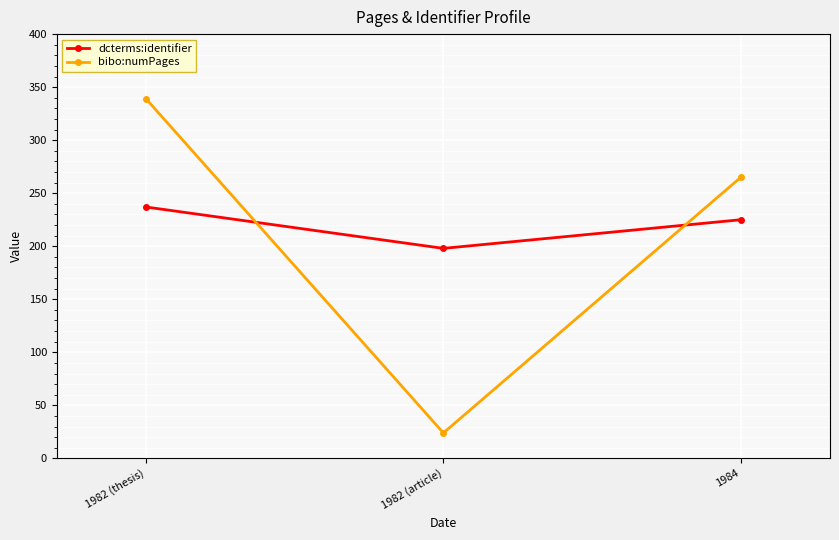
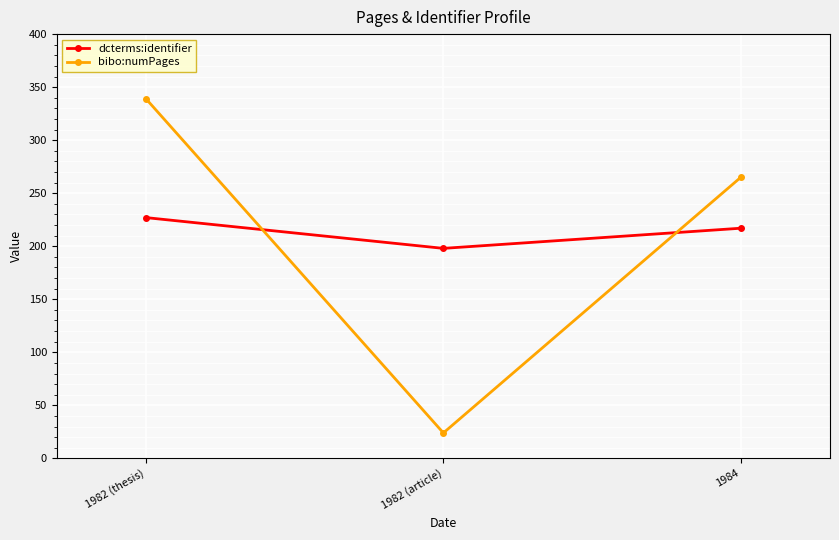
  {
    "dcterms:identifier": {
-     "1982 (thesis)": 237,
+     "1982 (thesis)": 227,
      "1982 (article)": 198,
-     "1984": 225
+     "1984": 217
    },
    "bibo:numPages": {
      "1982 (thesis)": 339,
      "1982 (article)": 24,
      "1984": 265
    }
  }
